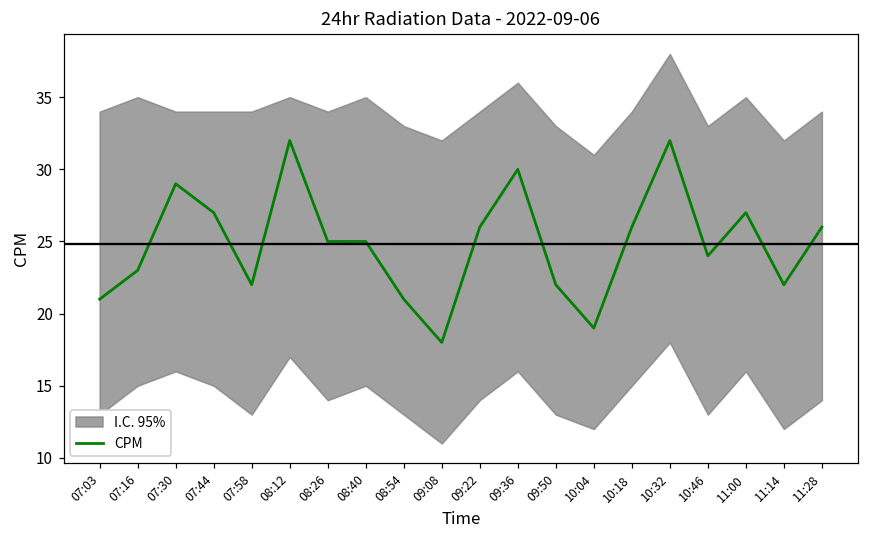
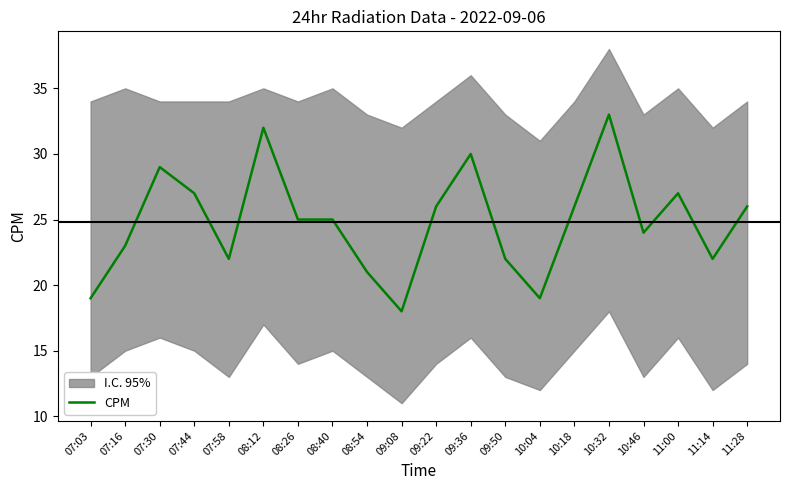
  {
    "CPM": {
-     "07:03": 21,
+     "07:03": 19,
      "07:16": 23,
      "07:30": 29,
      "07:44": 27,
      "07:58": 22,
      "08:12": 32,
      "08:26": 25,
      "08:40": 25,
      "08:54": 21,
      "09:08": 18,
      "09:22": 26,
      "09:36": 30,
      "09:50": 22,
      "10:04": 19,
      "10:18": 26,
-     "10:32": 32,
+     "10:32": 33,
      "10:46": 24,
      "11:00": 27,
      "11:14": 22,
      "11:28": 26
    }
  }
